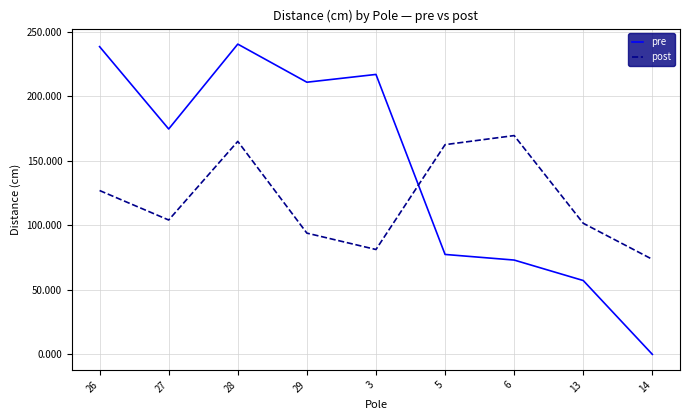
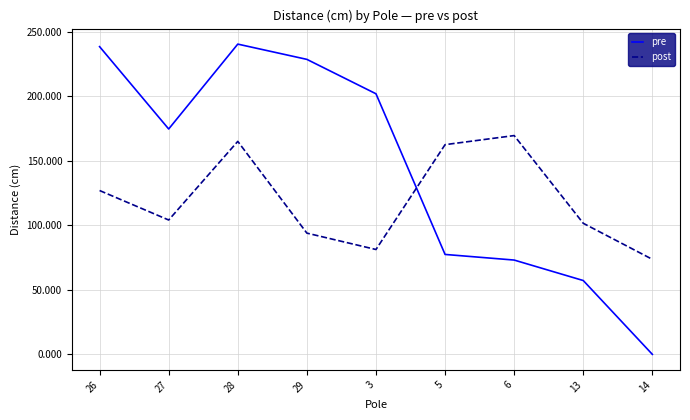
  {
    "pre": {
      "26": 239,
      "27": 175,
      "28": 241,
-     "29": 211,
-     "3": 217,
+     "29": 229,
+     "3": 202,
      "5": 77,
      "6": 73,
      "13": 57,
      "14": 0
    },
    "post": {
      "26": 127,
      "27": 104,
      "28": 165,
      "29": 94,
      "3": 81,
      "5": 163,
      "6": 170,
      "13": 102,
      "14": 74
    }
  }
